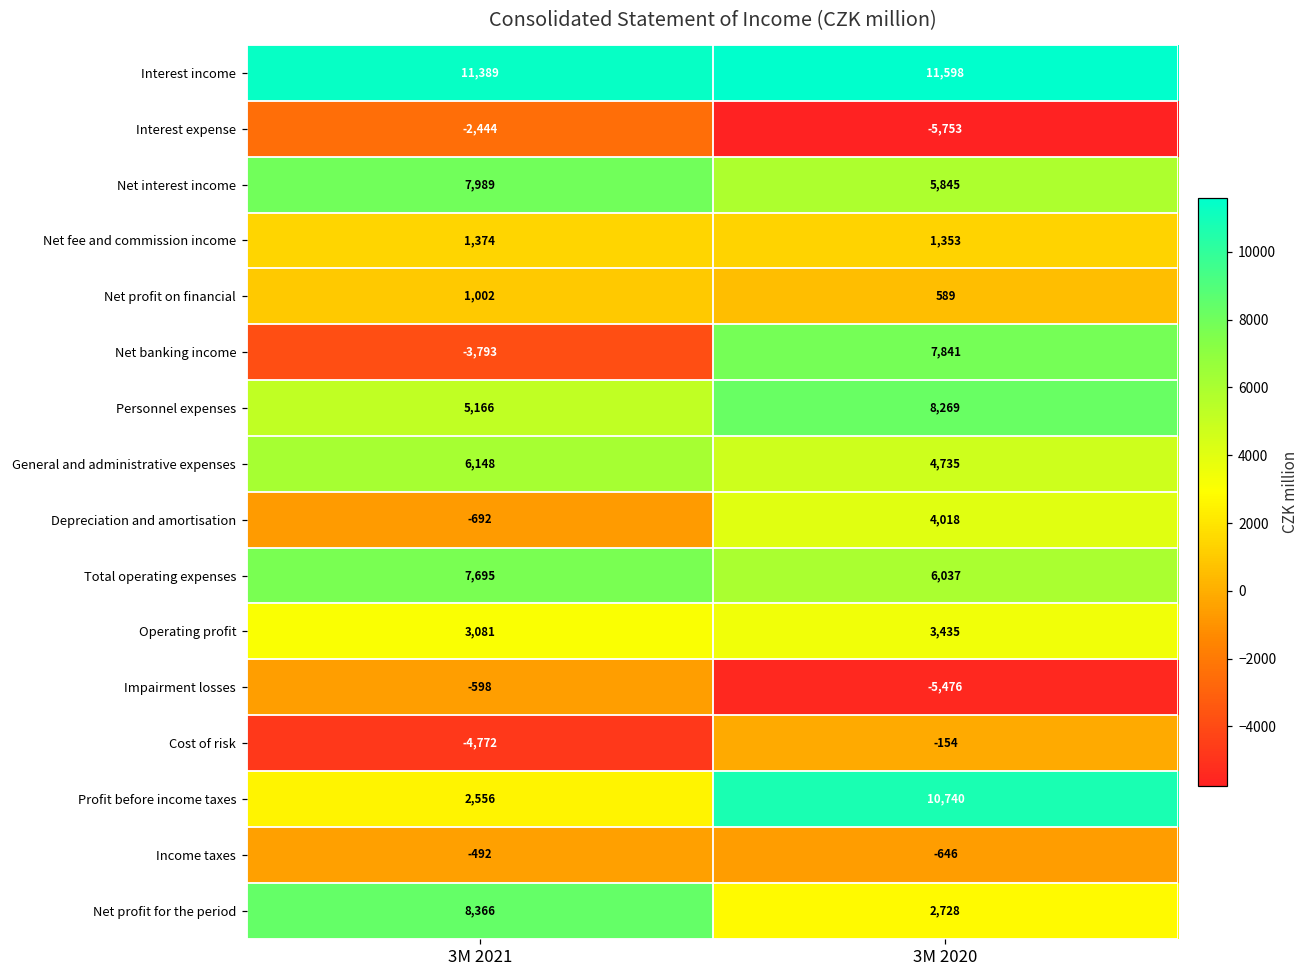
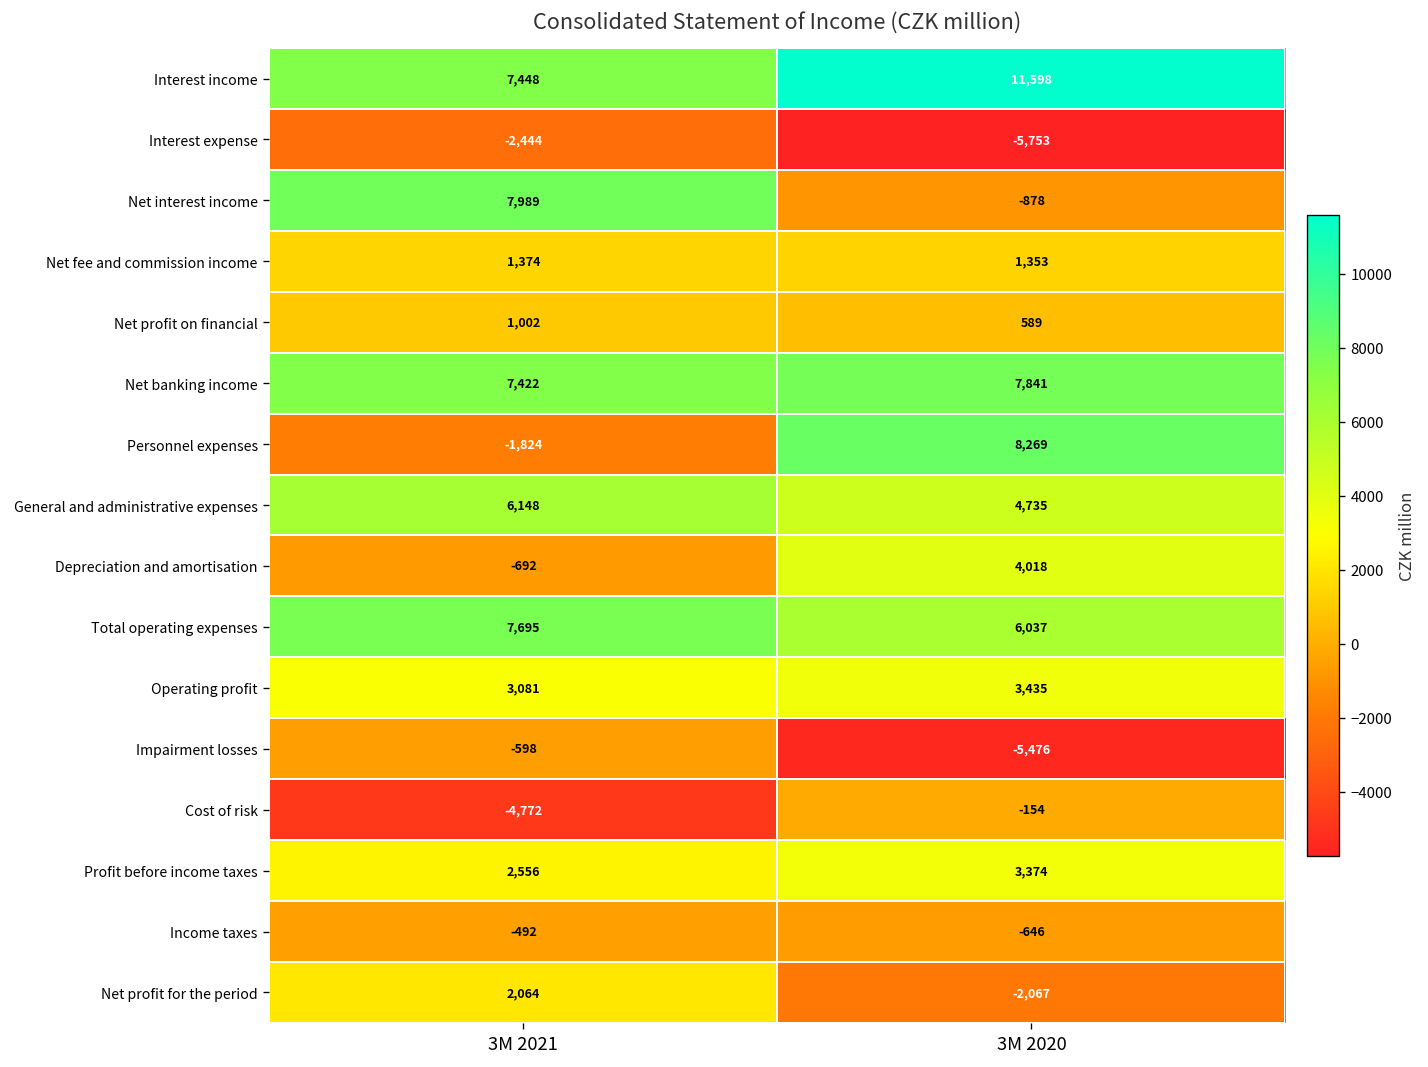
  {
    "Interest income": {
-     "3M 2021": "11,389",
+     "3M 2021": "7,448",
      "3M 2020": "11,598"
    },
    "Interest expense": {
      "3M 2021": "-2,444",
      "3M 2020": "-5,753"
    },
    "Net interest income": {
      "3M 2021": "7,989",
-     "3M 2020": "5,845"
+     "3M 2020": "-878"
    },
    "Net fee and commission income": {
      "3M 2021": "1,374",
      "3M 2020": "1,353"
    },
    "Net profit on financial": {
      "3M 2021": "1,002",
      "3M 2020": "589"
    },
    "Net banking income": {
-     "3M 2021": "-3,793",
+     "3M 2021": "7,422",
      "3M 2020": "7,841"
    },
    "Personnel expenses": {
-     "3M 2021": "5,166",
+     "3M 2021": "-1,824",
      "3M 2020": "8,269"
    },
    "General and administrative expenses": {
      "3M 2021": "6,148",
      "3M 2020": "4,735"
    },
    "Depreciation and amortisation": {
      "3M 2021": "-692",
      "3M 2020": "4,018"
    },
    "Total operating expenses": {
      "3M 2021": "7,695",
      "3M 2020": "6,037"
    },
    "Operating profit": {
      "3M 2021": "3,081",
      "3M 2020": "3,435"
    },
    "Impairment losses": {
      "3M 2021": "-598",
      "3M 2020": "-5,476"
    },
    "Cost of risk": {
      "3M 2021": "-4,772",
      "3M 2020": "-154"
    },
    "Profit before income taxes": {
      "3M 2021": "2,556",
-     "3M 2020": "10,740"
+     "3M 2020": "3,374"
    },
    "Income taxes": {
      "3M 2021": "-492",
      "3M 2020": "-646"
    },
    "Net profit for the period": {
-     "3M 2021": "8,366",
-     "3M 2020": "2,728"
+     "3M 2021": "2,064",
+     "3M 2020": "-2,067"
    }
  }
